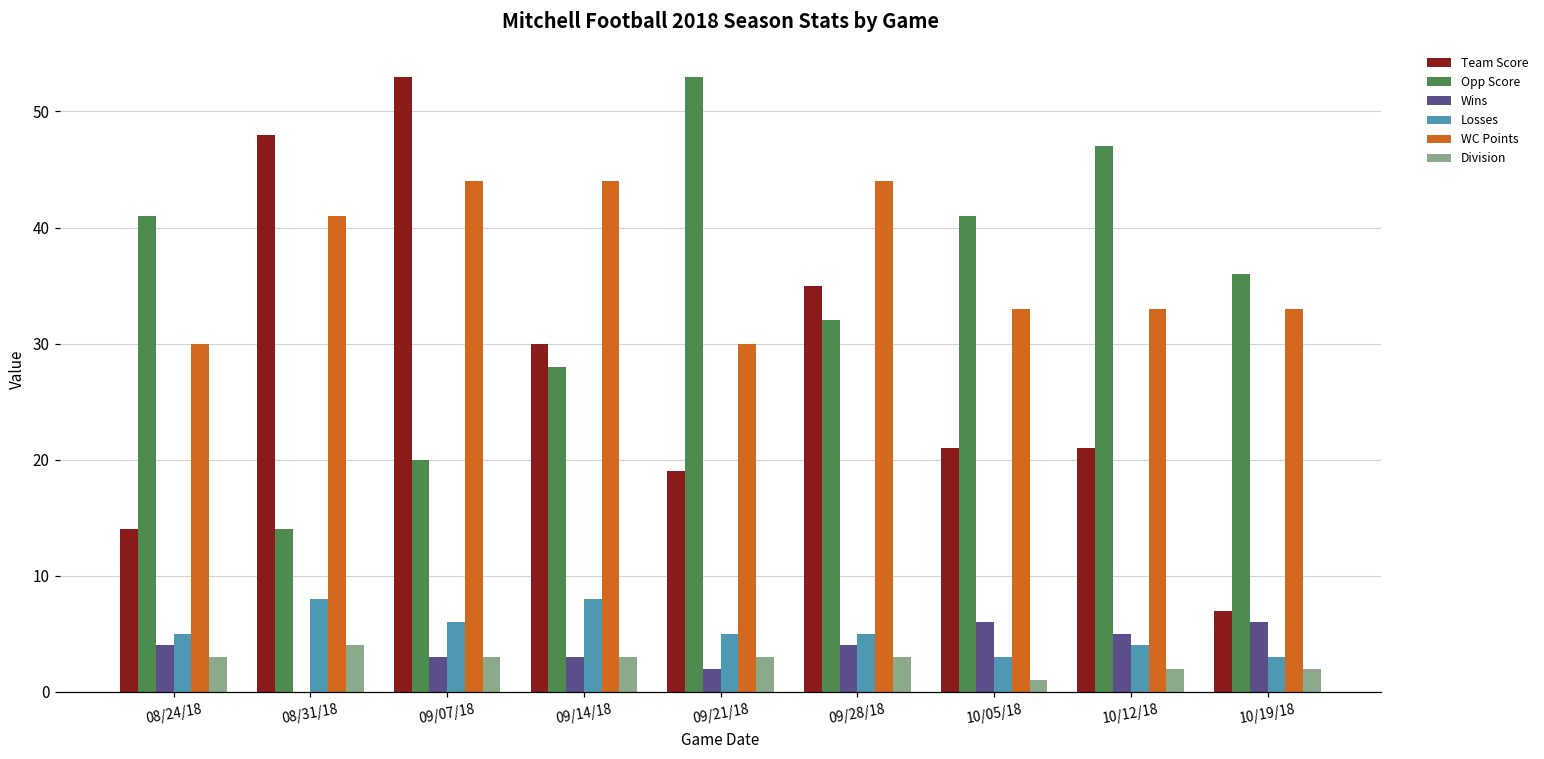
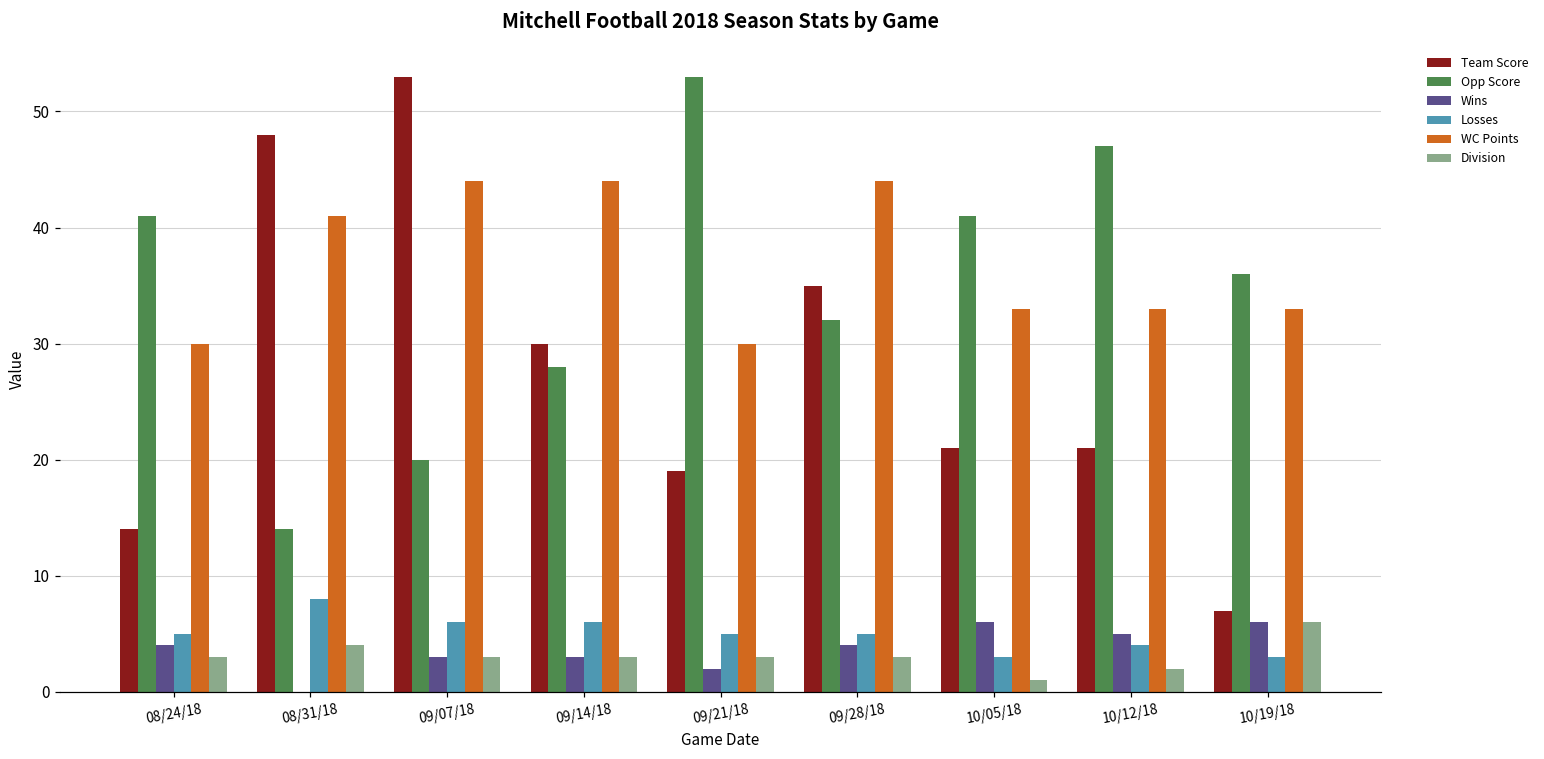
  {
    "Team Score": {
      "08/24/18": 14,
      "08/31/18": 48,
      "09/07/18": 53,
      "09/14/18": 30,
      "09/21/18": 19,
      "09/28/18": 35,
      "10/05/18": 21,
      "10/12/18": 21,
      "10/19/18": 7
    },
    "Opp Score": {
      "08/24/18": 41,
      "08/31/18": 14,
      "09/07/18": 20,
      "09/14/18": 28,
      "09/21/18": 53,
      "09/28/18": 32,
      "10/05/18": 41,
      "10/12/18": 47,
      "10/19/18": 36
    },
    "Wins": {
      "08/24/18": 4,
      "08/31/18": 0,
      "09/07/18": 3,
      "09/14/18": 3,
      "09/21/18": 2,
      "09/28/18": 4,
      "10/05/18": 6,
      "10/12/18": 5,
      "10/19/18": 6
    },
    "Losses": {
      "08/24/18": 5,
      "08/31/18": 8,
      "09/07/18": 6,
-     "09/14/18": 8,
+     "09/14/18": 6,
      "09/21/18": 5,
      "09/28/18": 5,
      "10/05/18": 3,
      "10/12/18": 4,
      "10/19/18": 3
    },
    "WC Points": {
      "08/24/18": 30,
      "08/31/18": 41,
      "09/07/18": 44,
      "09/14/18": 44,
      "09/21/18": 30,
      "09/28/18": 44,
      "10/05/18": 33,
      "10/12/18": 33,
      "10/19/18": 33
    },
    "Division": {
      "08/24/18": 3,
      "08/31/18": 4,
      "09/07/18": 3,
      "09/14/18": 3,
      "09/21/18": 3,
      "09/28/18": 3,
      "10/05/18": 1,
      "10/12/18": 2,
-     "10/19/18": 2
+     "10/19/18": 6
    }
  }
